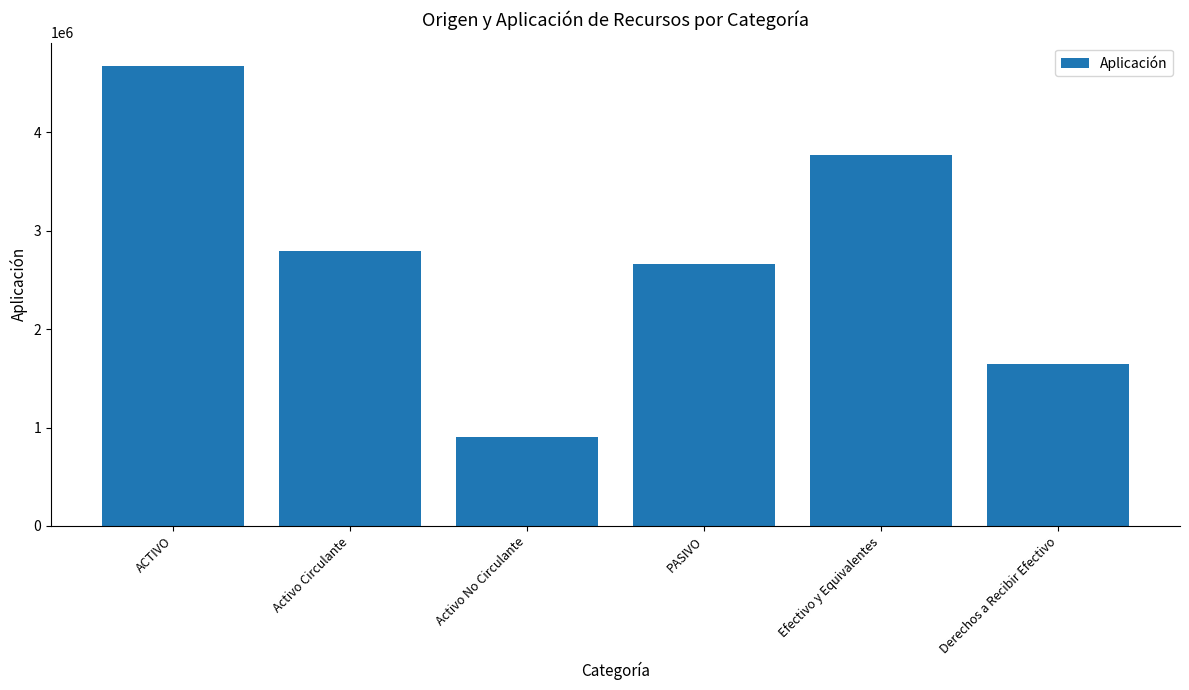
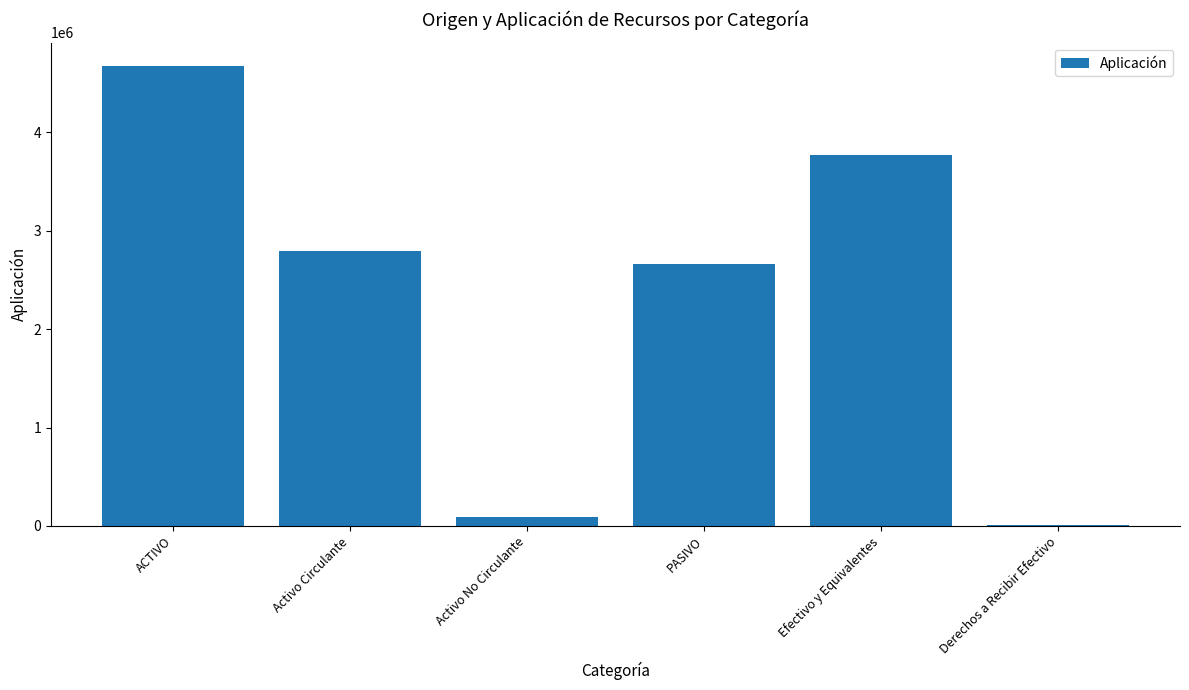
  {
    "ACTIVO": 4700000,
    "Activo Circulante": 2800000,
-   "Activo No Circulante": 900000,
+   "Activo No Circulante": 100000,
    "PASIVO": 2700000,
    "Efectivo y Equivalentes": 3800000,
-   "Derechos a Recibir Efectivo": 1600000
+   "Derechos a Recibir Efectivo": 0
  }
